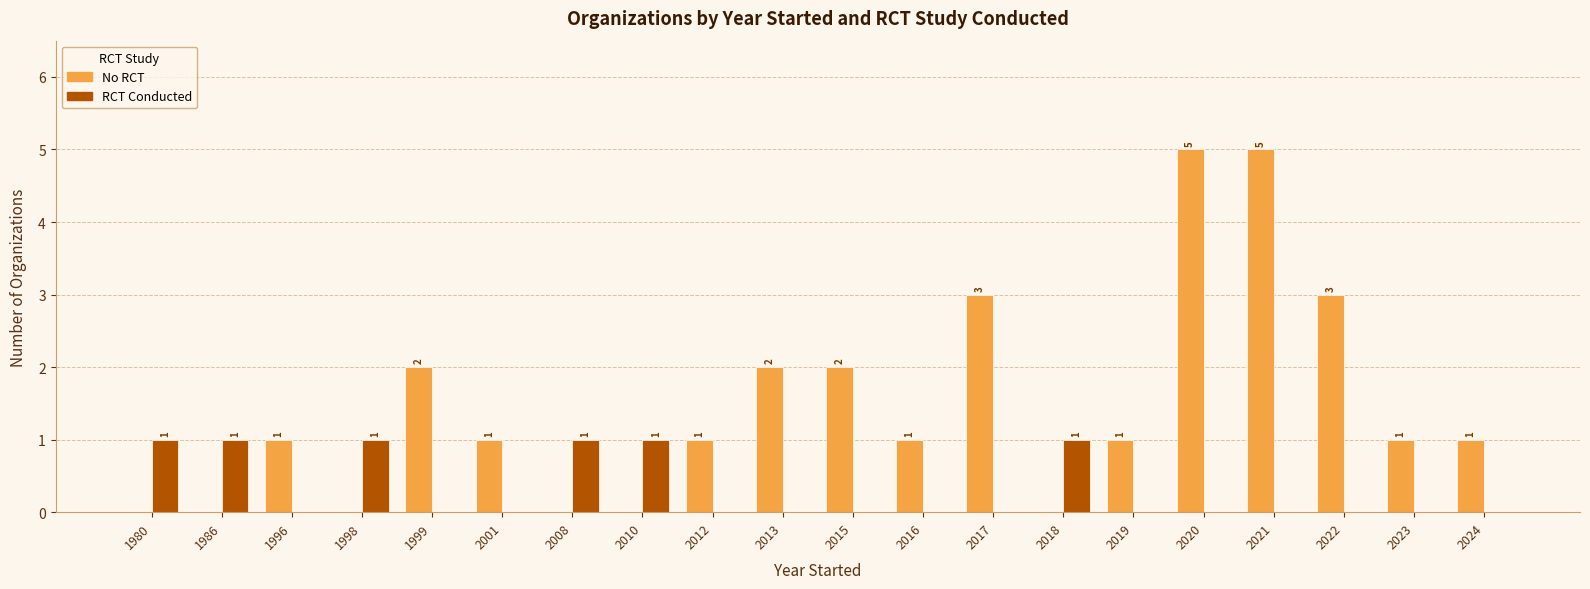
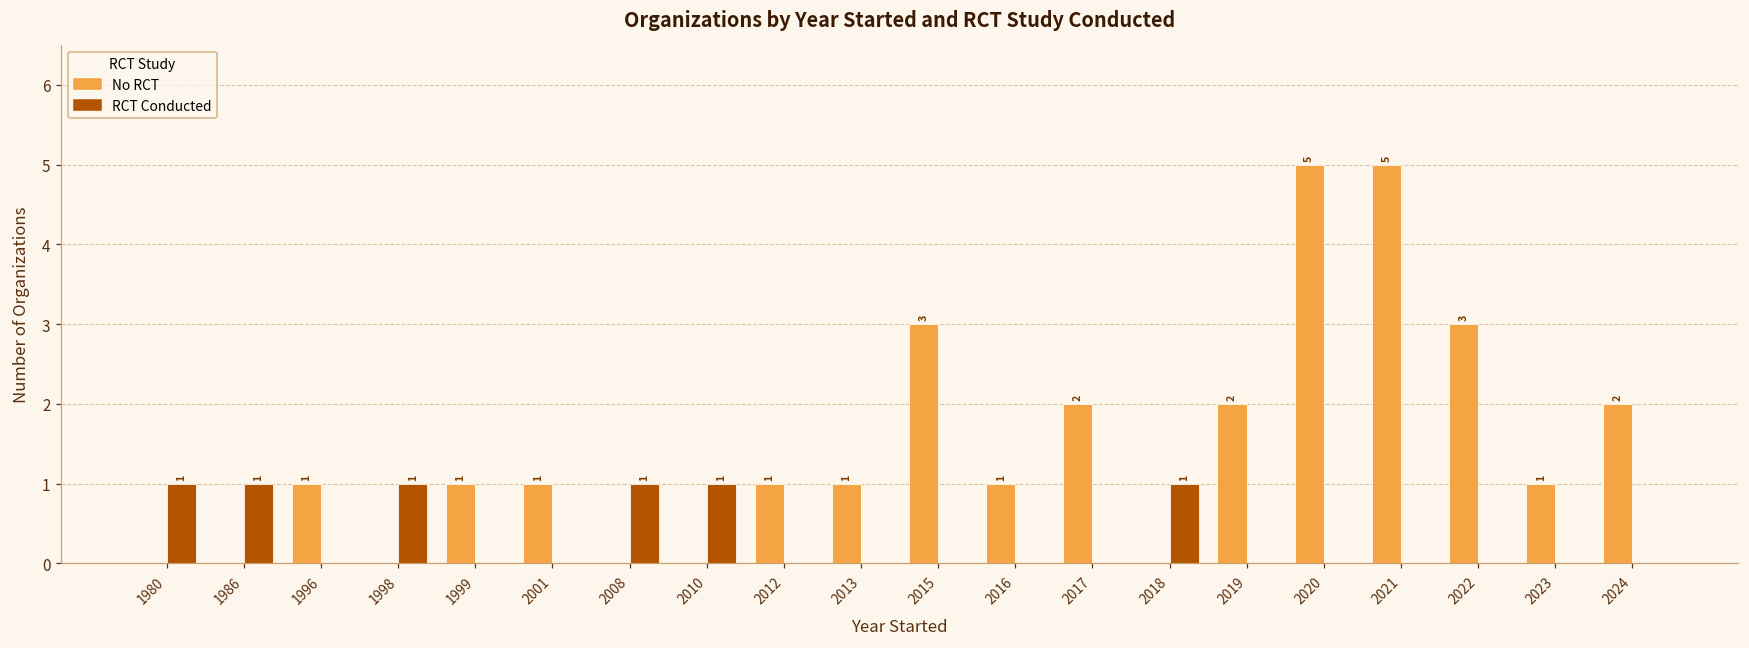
  {
    "No RCT": {
      "1996": 1,
-     "1999": 2,
+     "1999": 1,
      "2001": 1,
      "2012": 1,
-     "2013": 2,
-     "2015": 2,
+     "2013": 1,
+     "2015": 3,
      "2016": 1,
-     "2017": 3,
-     "2019": 1,
+     "2017": 2,
+     "2019": 2,
      "2020": 5,
      "2021": 5,
      "2022": 3,
      "2023": 1,
-     "2024": 1
+     "2024": 2
    },
    "RCT Conducted": {
      "1980": 1,
      "1986": 1,
      "1998": 1,
      "2008": 1,
      "2010": 1,
      "2018": 1
    }
  }
